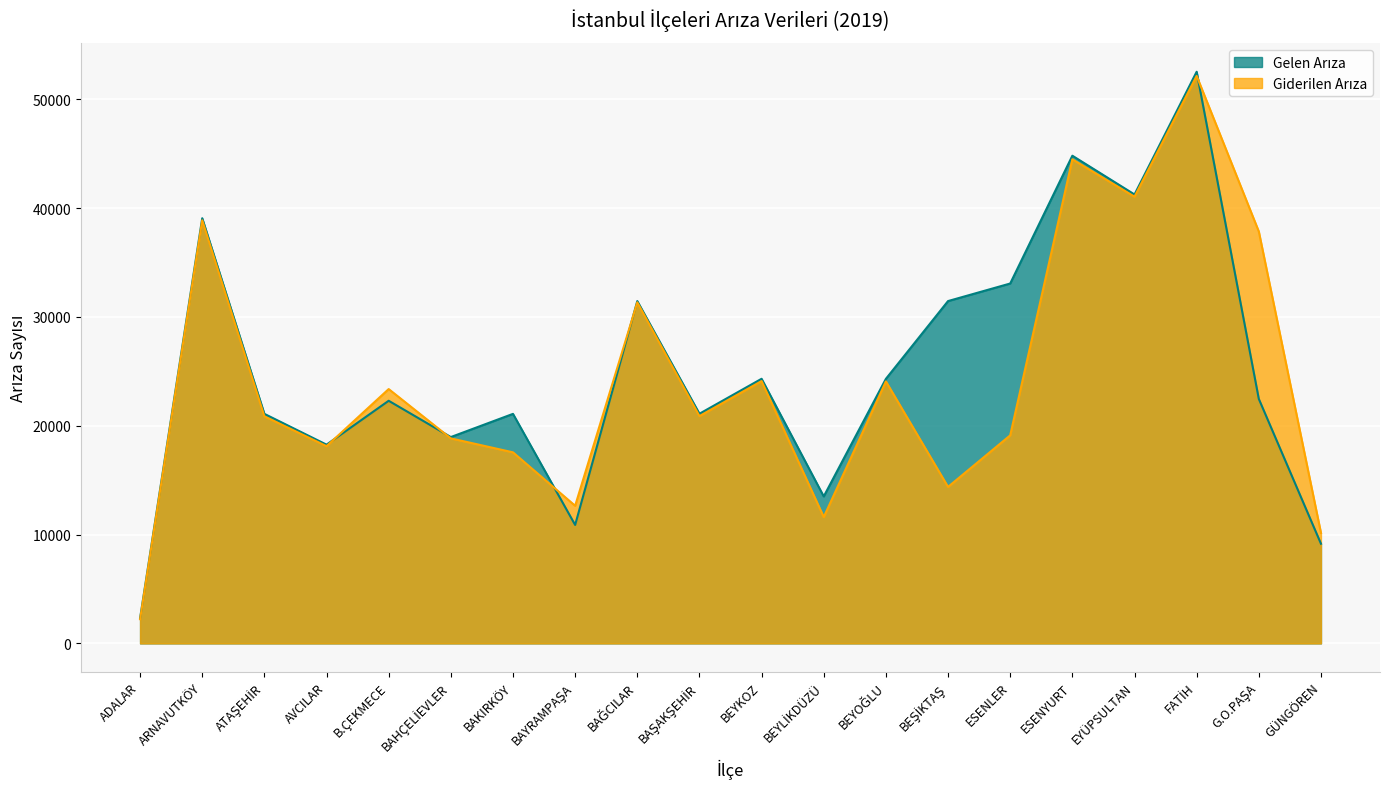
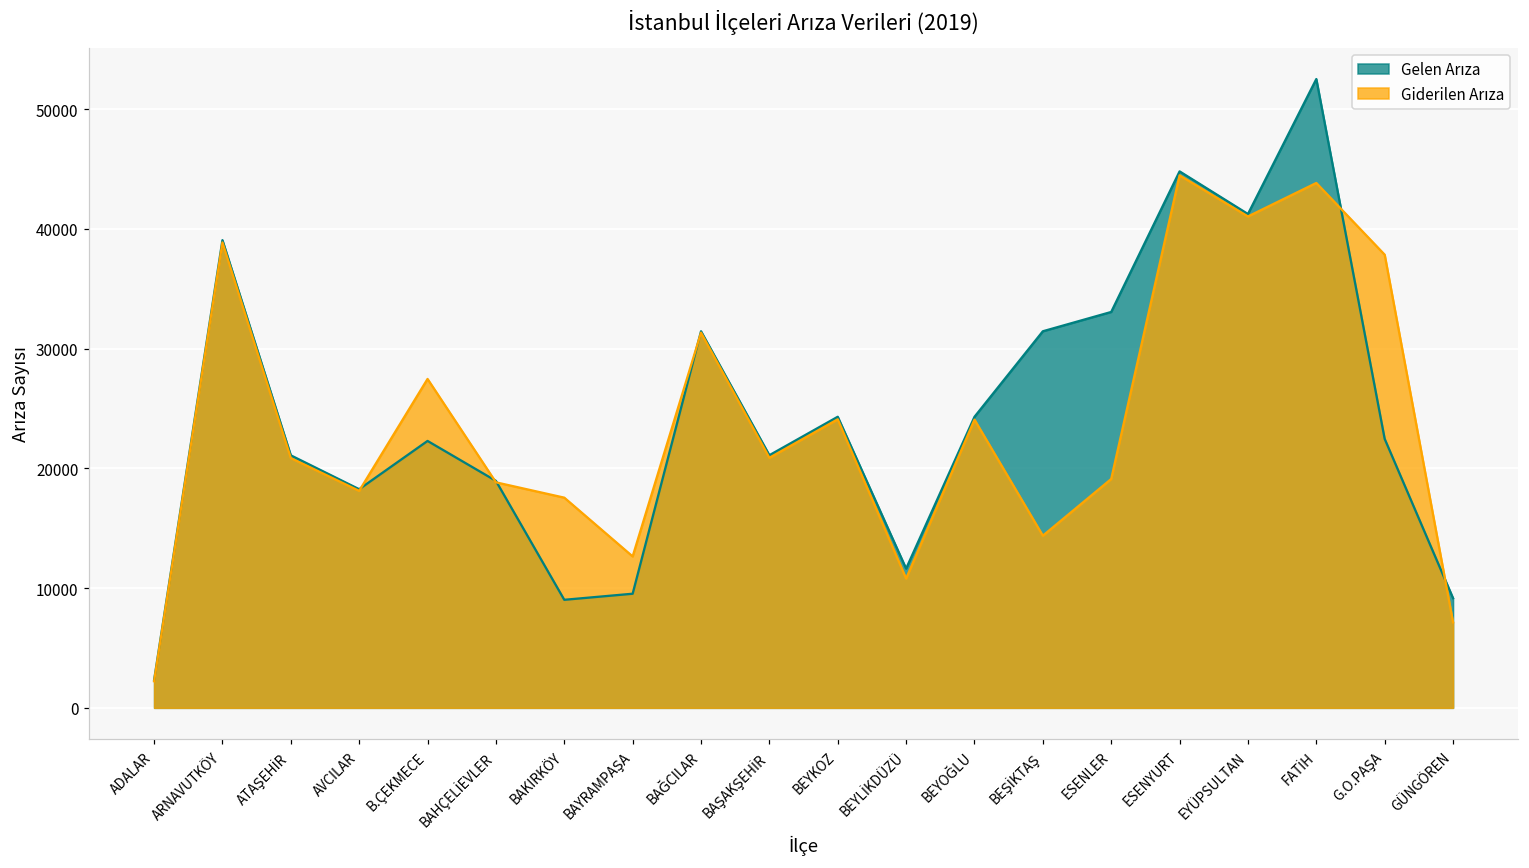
  {
    "Gelen Arıza": {
      "B.ÇEKMECE": 22300,
-     "BAKIRKÖY": 21100,
-     "BAYRAMPAŞA": 10900,
-     "BEYLİKDÜZÜ": 13500,
+     "BAKIRKÖY": 9000,
+     "BAYRAMPAŞA": 9500,
+     "BEYLİKDÜZÜ": 11600,
      "BEYOĞLU": 24300,
      "BEŞİKTAŞ": 31500,
      "ESENLER": 33100,
      "ESENYURT": 44800,
      "FATİH": 52500,
      "G.O.PAŞA": 22500,
      "GÜNGÖREN": 9200
    },
    "Giderilen Arıza": {
-     "B.ÇEKMECE": 23400,
+     "B.ÇEKMECE": 27500,
      "BAKIRKÖY": 17600,
      "BAYRAMPAŞA": 12600,
-     "BEYLİKDÜZÜ": 11600,
+     "BEYLİKDÜZÜ": 10800,
      "BEYOĞLU": 24100,
      "BEŞİKTAŞ": 14400,
      "ESENLER": 19100,
      "ESENYURT": 44500,
-     "FATİH": 52100,
+     "FATİH": 43800,
      "G.O.PAŞA": 37800,
-     "GÜNGÖREN": 10200
+     "GÜNGÖREN": 7100
    }
  }
